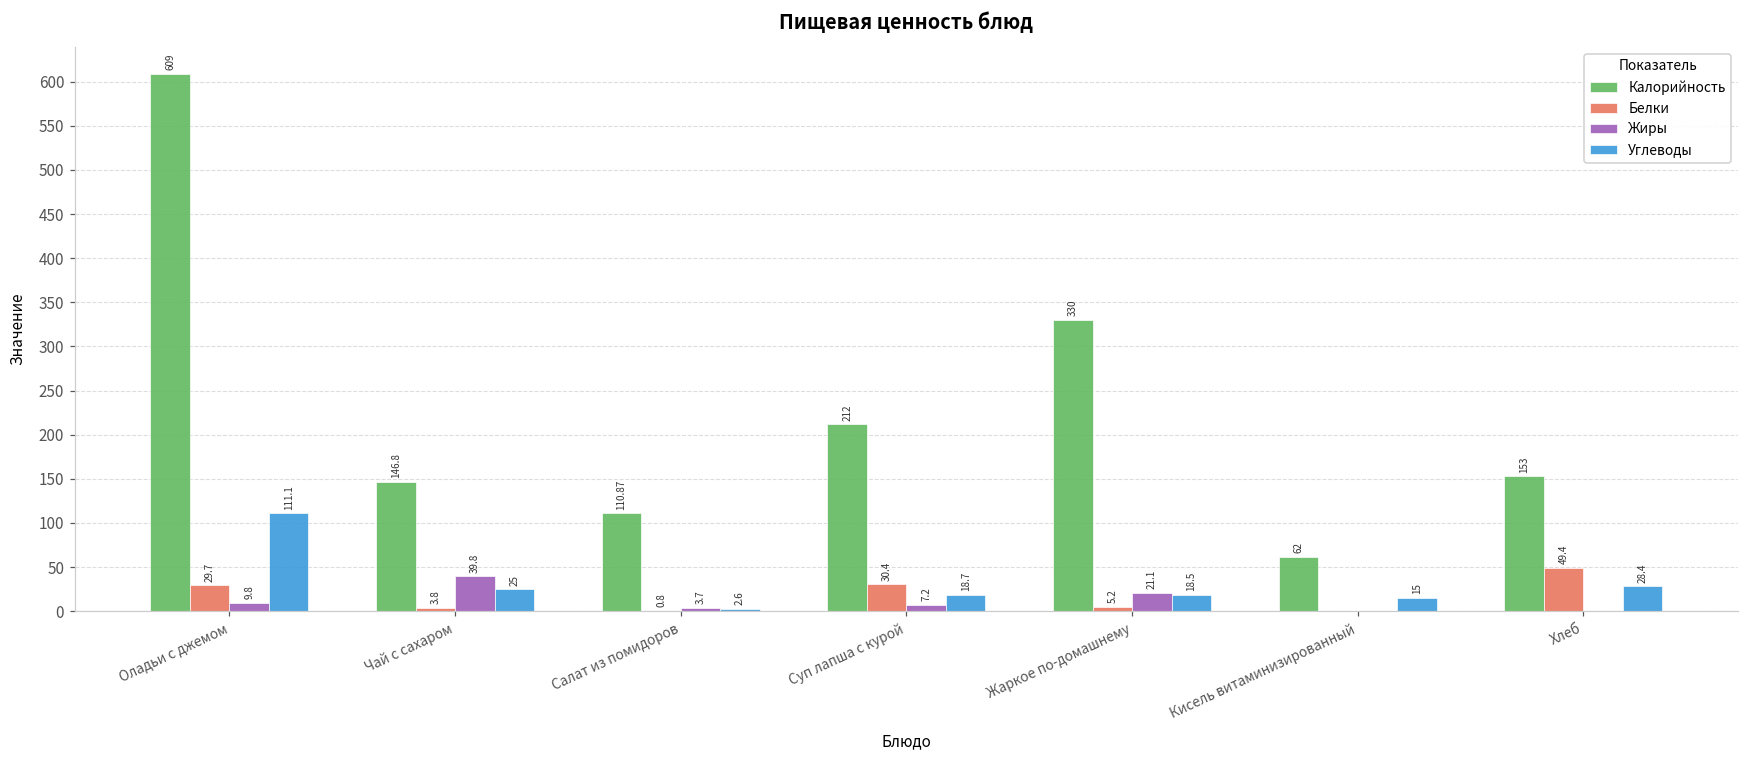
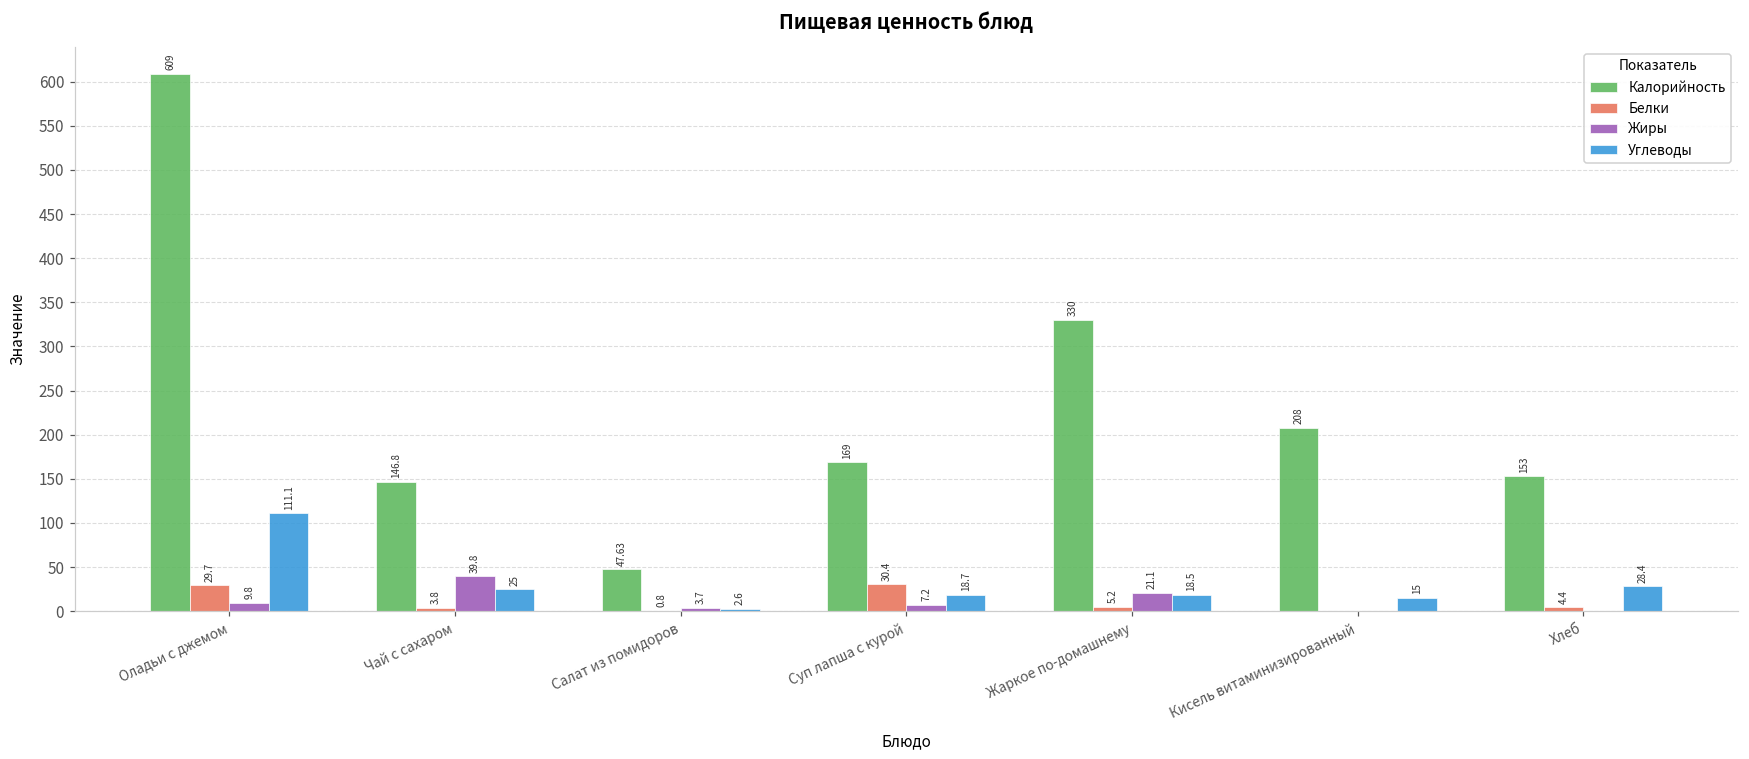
  {
    "Калорийность": {
      "Оладьи с джемом": 609,
      "Чай с сахаром": 146.8,
-     "Салат из помидоров": 110.87,
-     "Суп лапша с курой": 212,
+     "Салат из помидоров": 47.63,
+     "Суп лапша с курой": 169,
      "Жаркое по-домашнему": 330,
-     "Кисель витаминизированный": 62,
+     "Кисель витаминизированный": 208,
      "Хлеб": 153
    },
    "Белки": {
      "Оладьи с джемом": 29.7,
      "Чай с сахаром": 3.8,
      "Салат из помидоров": 0.8,
      "Суп лапша с курой": 30.4,
      "Жаркое по-домашнему": 5.2,
-     "Хлеб": 49.4
+     "Хлеб": 4.4
    },
    "Жиры": {
      "Оладьи с джемом": 9.8,
      "Чай с сахаром": 39.8,
      "Салат из помидоров": 3.7,
      "Суп лапша с курой": 7.2,
      "Жаркое по-домашнему": 21.1
    },
    "Углеводы": {
      "Оладьи с джемом": 111.1,
      "Чай с сахаром": 25,
      "Салат из помидоров": 2.6,
      "Суп лапша с курой": 18.7,
      "Жаркое по-домашнему": 18.5,
      "Кисель витаминизированный": 15,
      "Хлеб": 28.4
    }
  }
